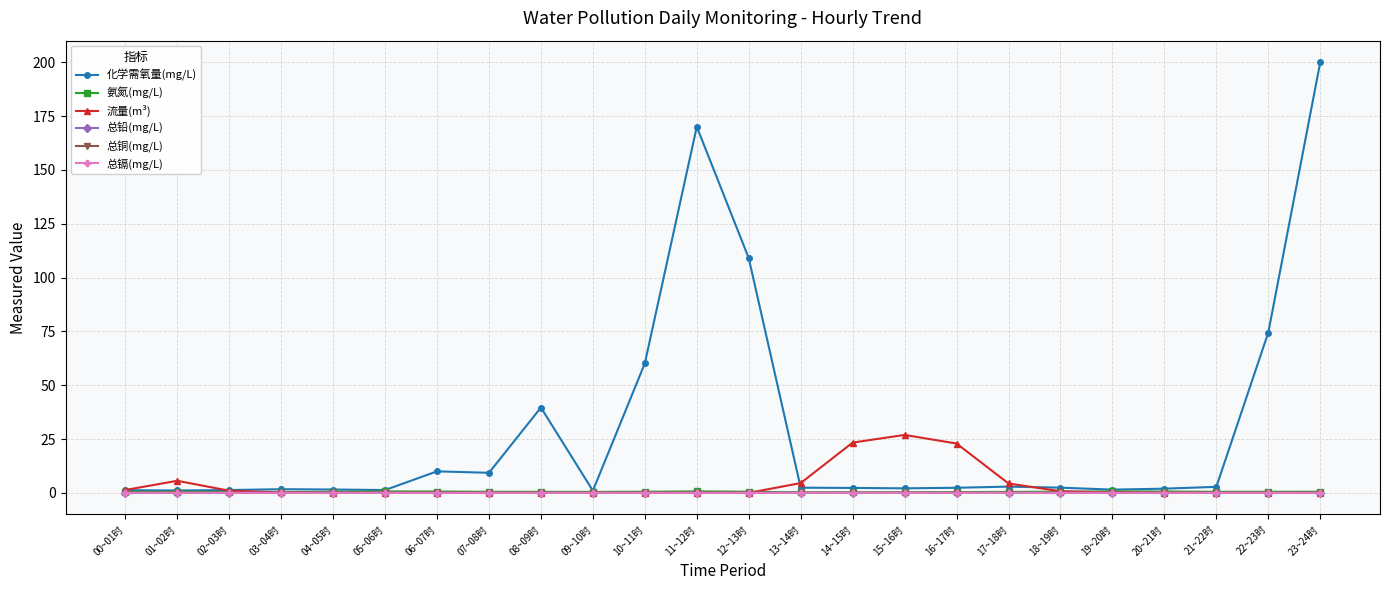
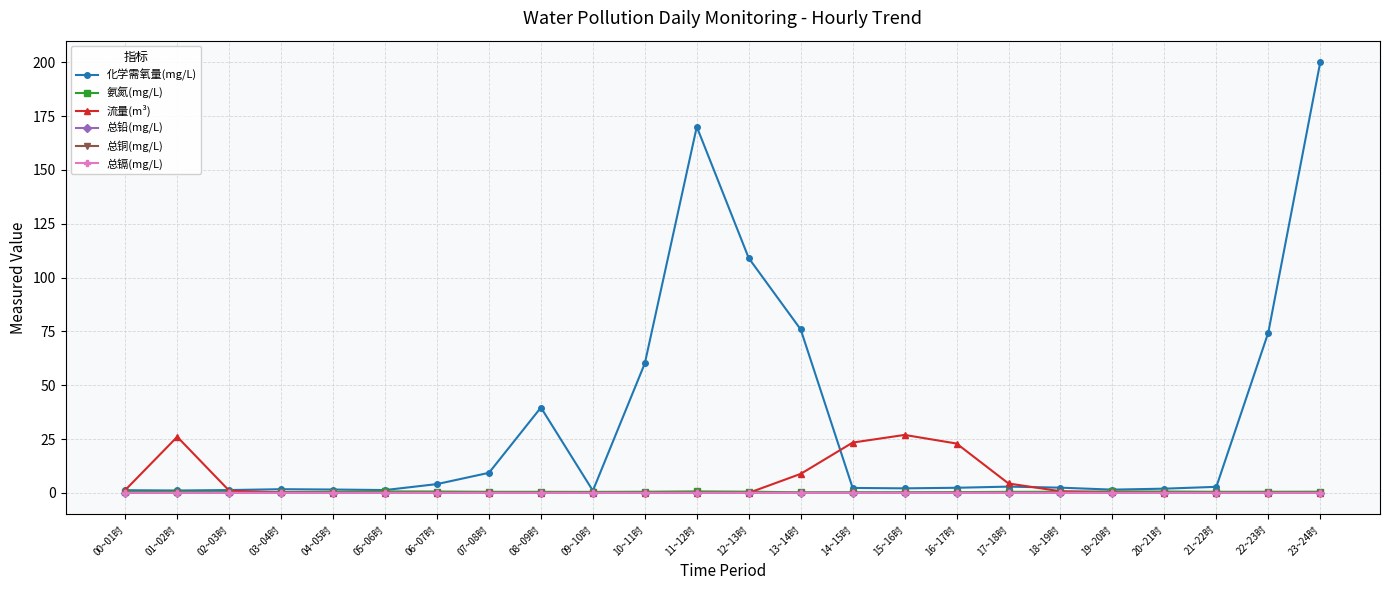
  {
    "化学需氧量(mg/L)": {
      "03~04时": 2,
-     "06~07时": 10,
+     "06~07时": 4,
      "07~08时": 9,
      "08~09时": 40,
      "10~11时": 60,
      "11~12时": 170,
      "12~13时": 109,
-     "13~14时": 2,
+     "13~14时": 76,
      "14~15时": 2,
      "15~16时": 2,
      "16~17时": 2,
      "17~18时": 3,
      "18~19时": 2,
      "20~21时": 2,
      "21~22时": 3,
      "22~23时": 74,
      "23~24时": 200
    },
    "流量(m³)": {
-     "01~02时": 6,
-     "13~14时": 5,
+     "01~02时": 26,
+     "13~14时": 9,
      "14~15时": 23,
      "15~16时": 27,
      "16~17时": 23,
      "17~18时": 4
    }
  }
